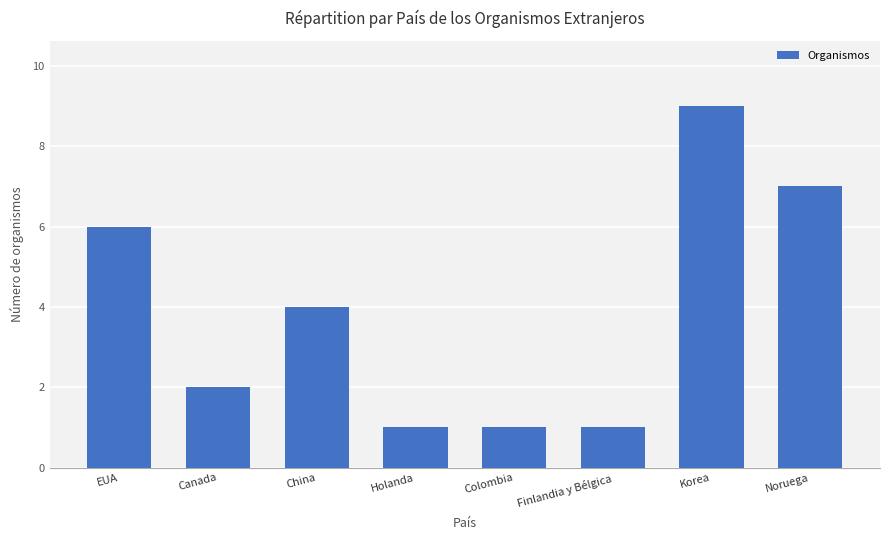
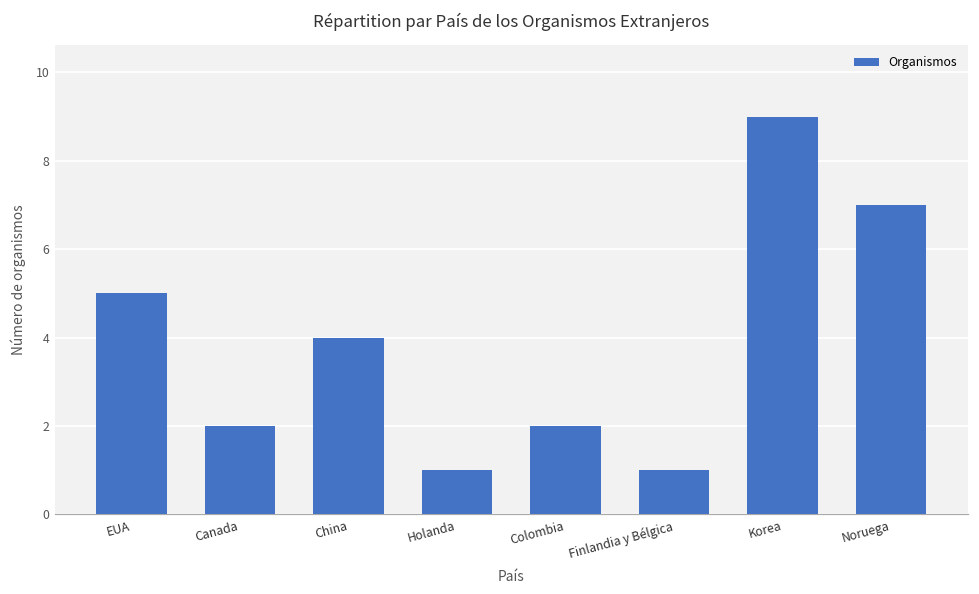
  {
-   "EUA": 6,
+   "EUA": 5,
    "Canada": 2,
    "China": 4,
    "Holanda": 1,
-   "Colombia": 1,
+   "Colombia": 2,
    "Finlandia y Bélgica": 1,
    "Korea": 9,
    "Noruega": 7
  }
